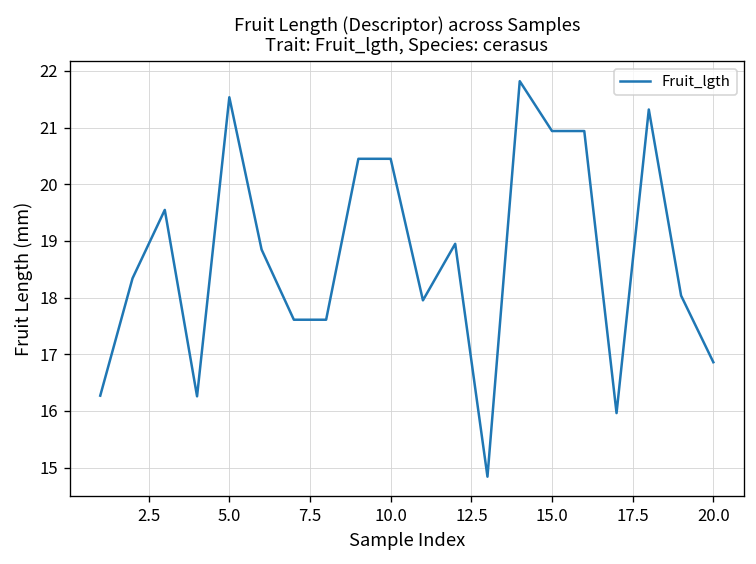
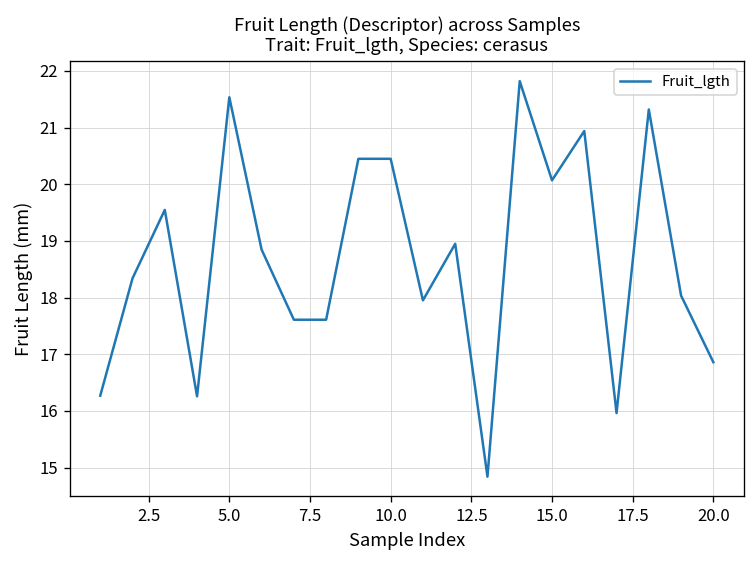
  {
    "5.0": 21.5,
    "10.0": 20.5,
-   "15.0": 20.9,
+   "15.0": 20.1,
    "20.0": 16.9
  }
